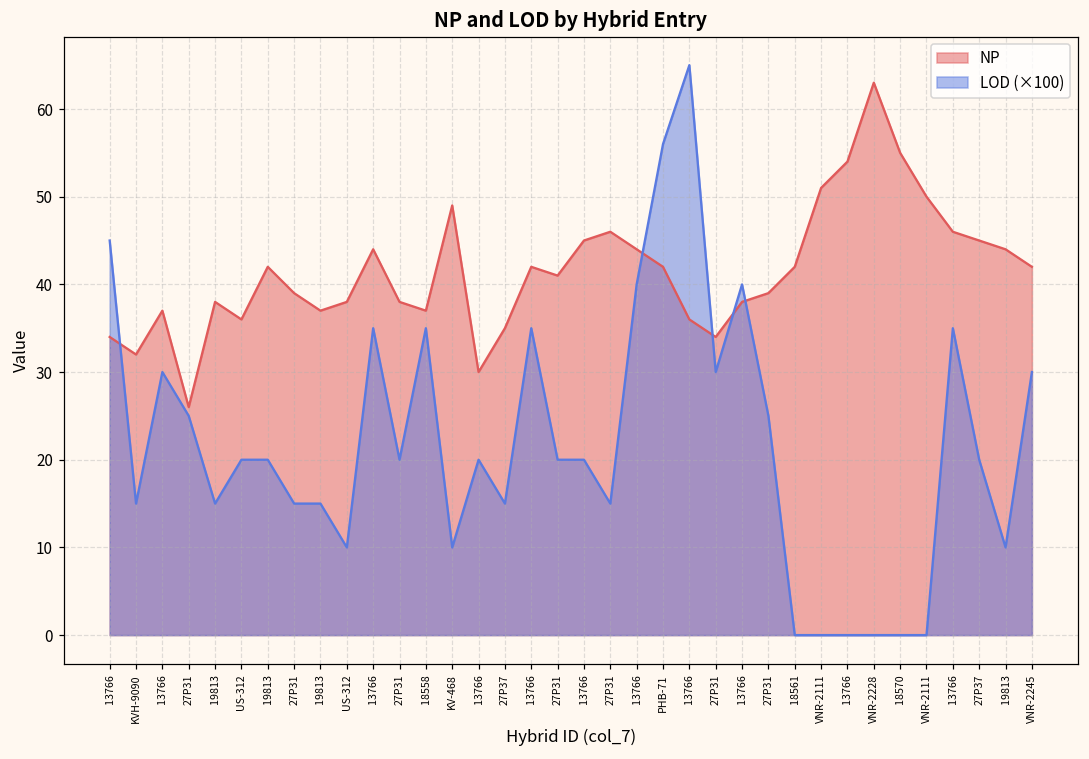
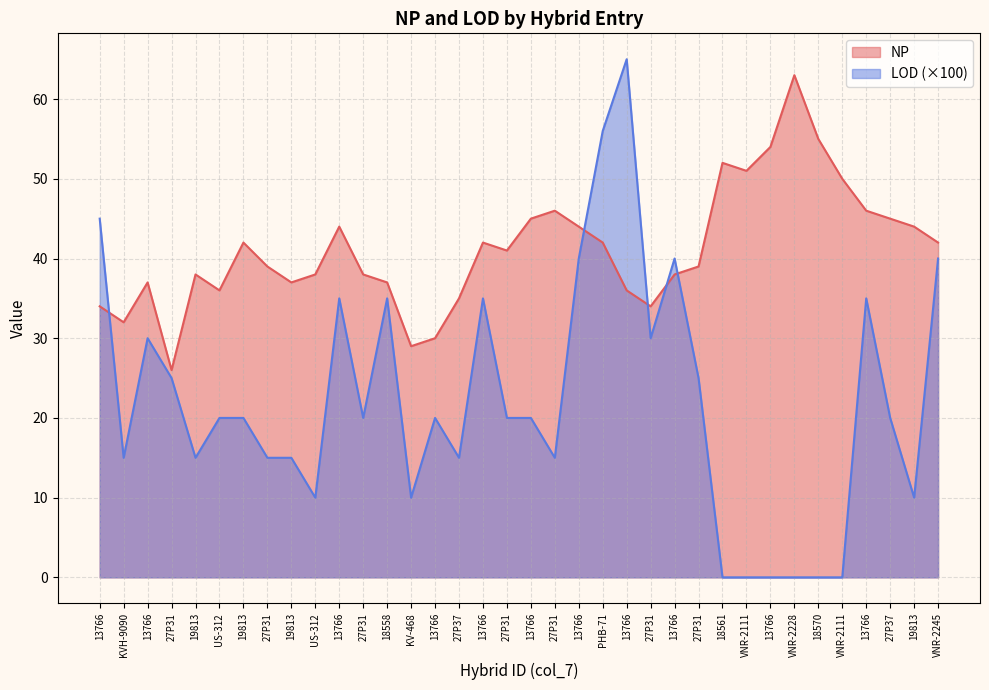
  {
    "NP": {
      "KVH-9090": 32,
      "18558": 37,
-     "KV-468": 49,
+     "KV-468": 29,
      "PHB-71": 42,
-     "18561": 42,
+     "18561": 52,
      "VNR-2228": 63,
      "18570": 55,
      "VNR-2245": 42
    },
    "LOD (×100)": {
      "KVH-9090": 15,
      "18558": 35,
      "KV-468": 10,
      "PHB-71": 56,
      "18561": 0,
      "VNR-2228": 0,
      "18570": 0,
-     "VNR-2245": 30
+     "VNR-2245": 40
    }
  }
